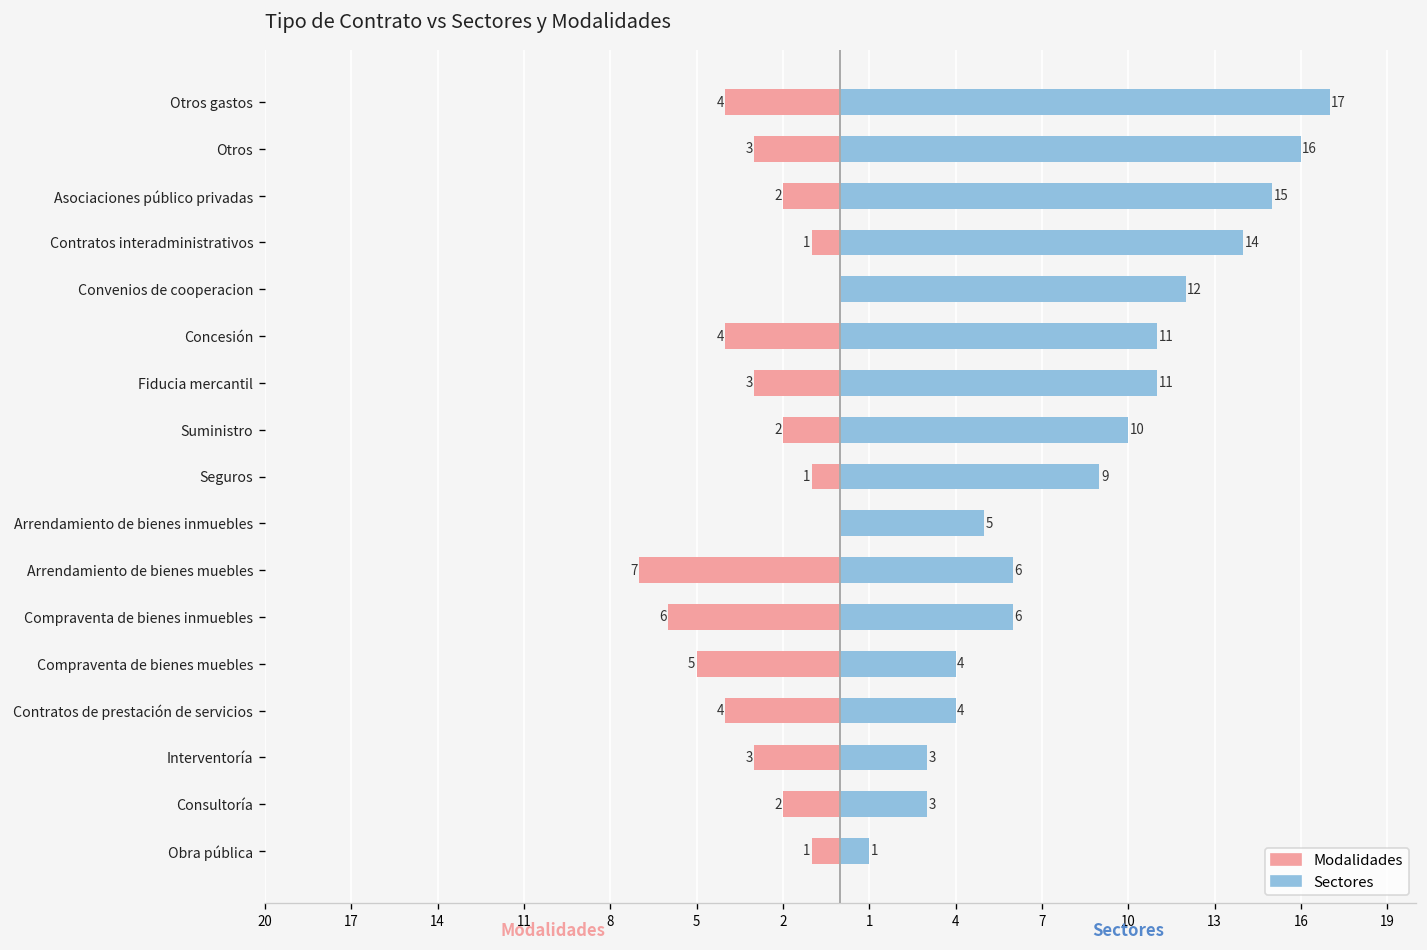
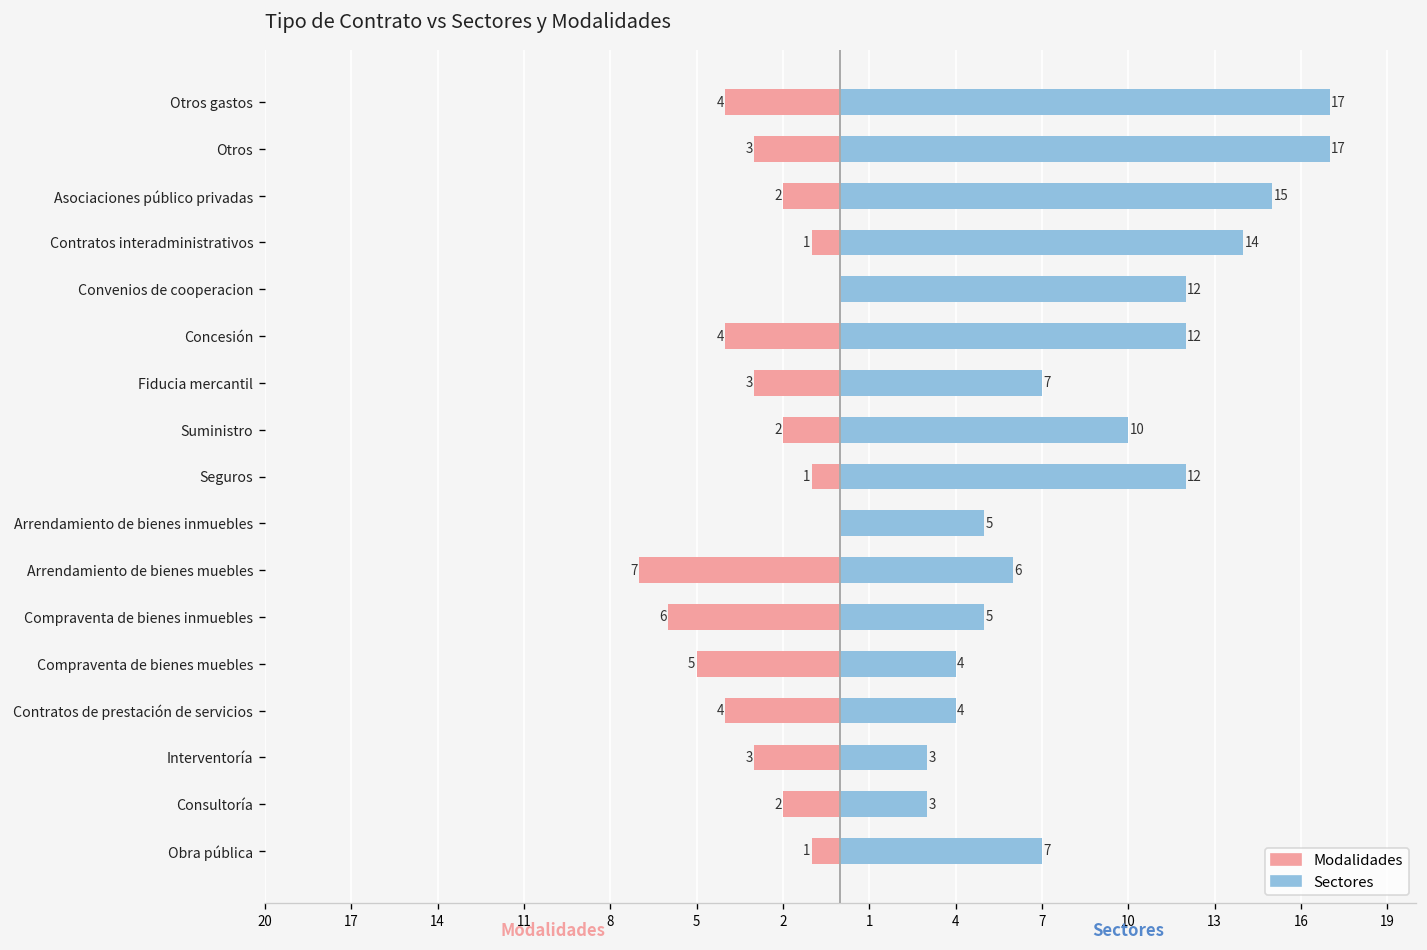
  {
    "Sectores": {
      "Otros gastos": 17,
-     "Otros": 16,
+     "Otros": 17,
      "Asociaciones público privadas": 15,
      "Contratos interadministrativos": 14,
      "Convenios de cooperacion": 12,
-     "Concesión": 11,
-     "Fiducia mercantil": 11,
+     "Concesión": 12,
+     "Fiducia mercantil": 7,
      "Suministro": 10,
-     "Seguros": 9,
+     "Seguros": 12,
      "Arrendamiento de bienes inmuebles": 5,
      "Arrendamiento de bienes muebles": 6,
-     "Compraventa de bienes inmuebles": 6,
+     "Compraventa de bienes inmuebles": 5,
      "Compraventa de bienes muebles": 4,
      "Contratos de prestación de servicios": 4,
      "Interventoría": 3,
      "Consultoría": 3,
-     "Obra pública": 1
+     "Obra pública": 7
    }
  }
